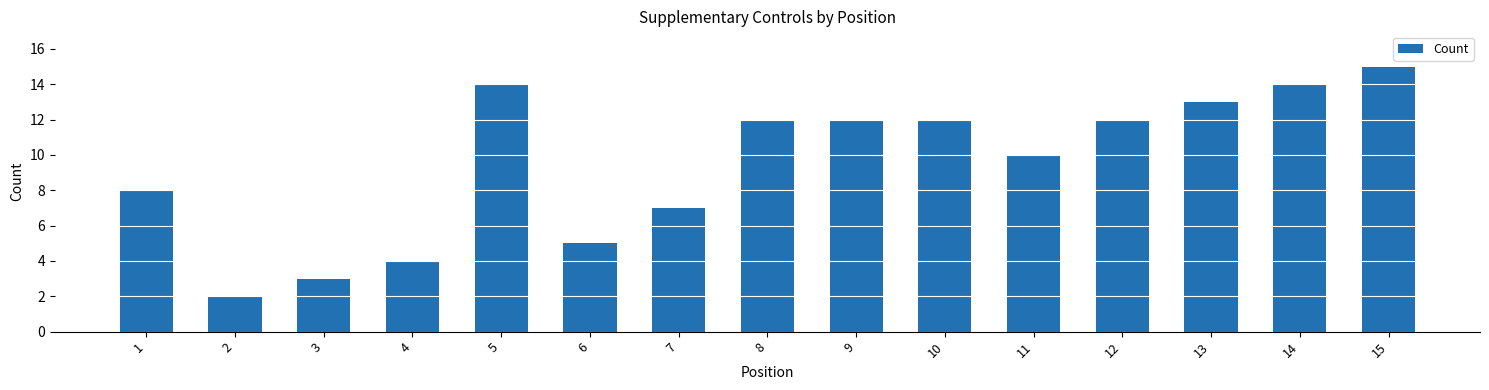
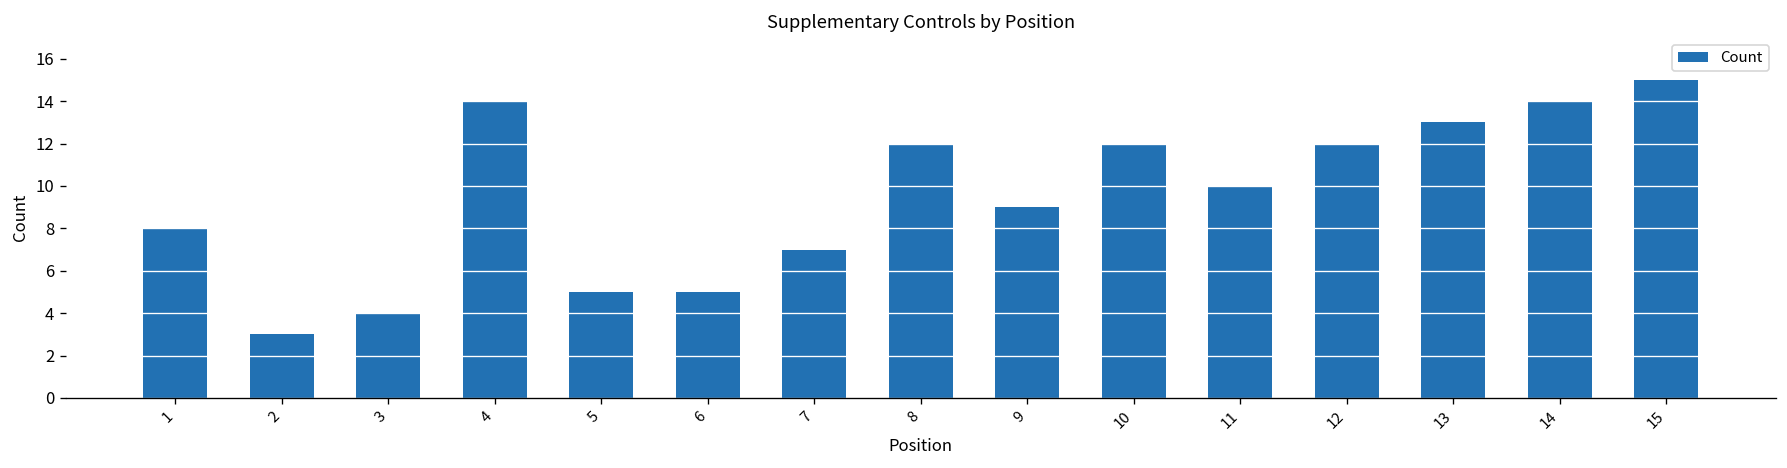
  {
    "1": 8,
-   "2": 2,
-   "3": 3,
-   "4": 4,
-   "5": 14,
+   "2": 3,
+   "3": 4,
+   "4": 14,
+   "5": 5,
    "6": 5,
    "7": 7,
    "8": 12,
-   "9": 12,
+   "9": 9,
    "10": 12,
    "11": 10,
    "12": 12,
    "13": 13,
    "14": 14,
    "15": 15
  }
